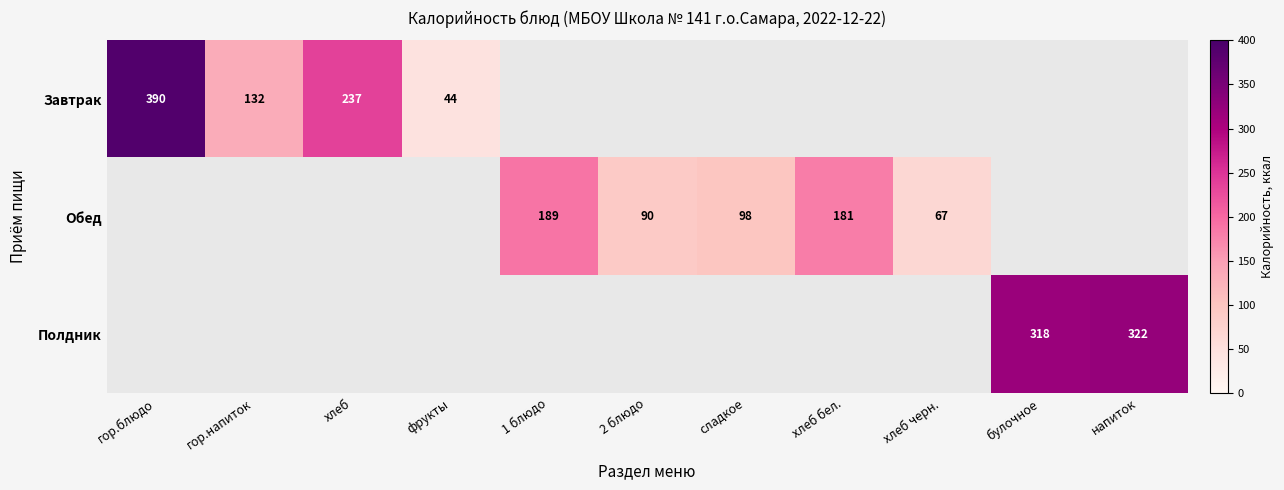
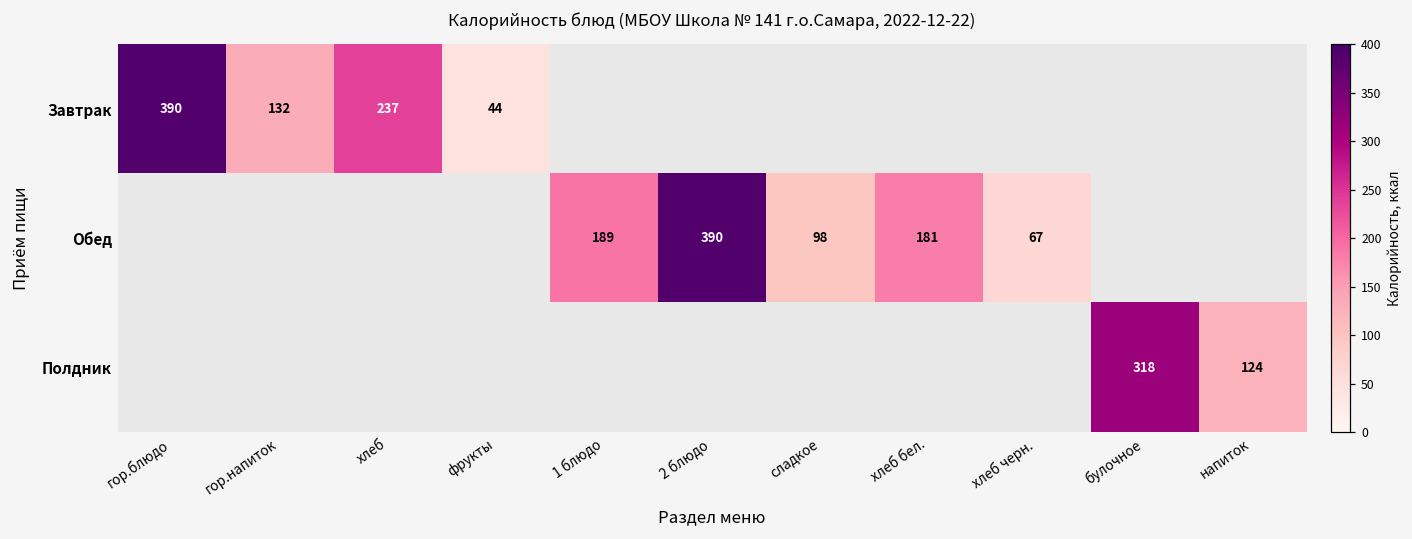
  {
    "Завтрак": {
      "гор.блюдо": 390,
      "гор.напиток": 132,
      "хлеб": 237,
      "фрукты": 44
    },
    "Обед": {
      "1 блюдо": 189,
-     "2 блюдо": 90,
+     "2 блюдо": 390,
      "сладкое": 98,
      "хлеб бел.": 181,
      "хлеб черн.": 67
    },
    "Полдник": {
      "булочное": 318,
-     "напиток": 322
+     "напиток": 124
    }
  }
